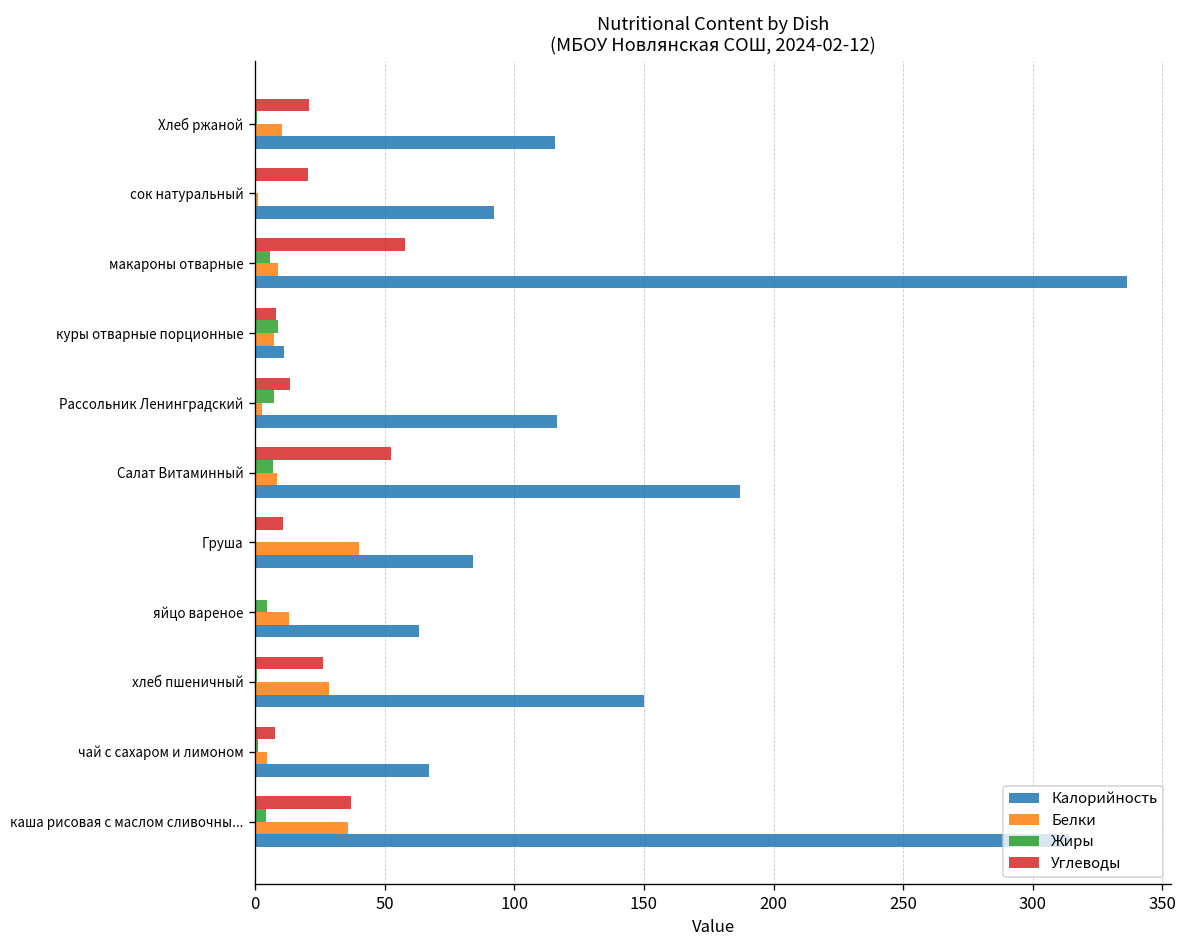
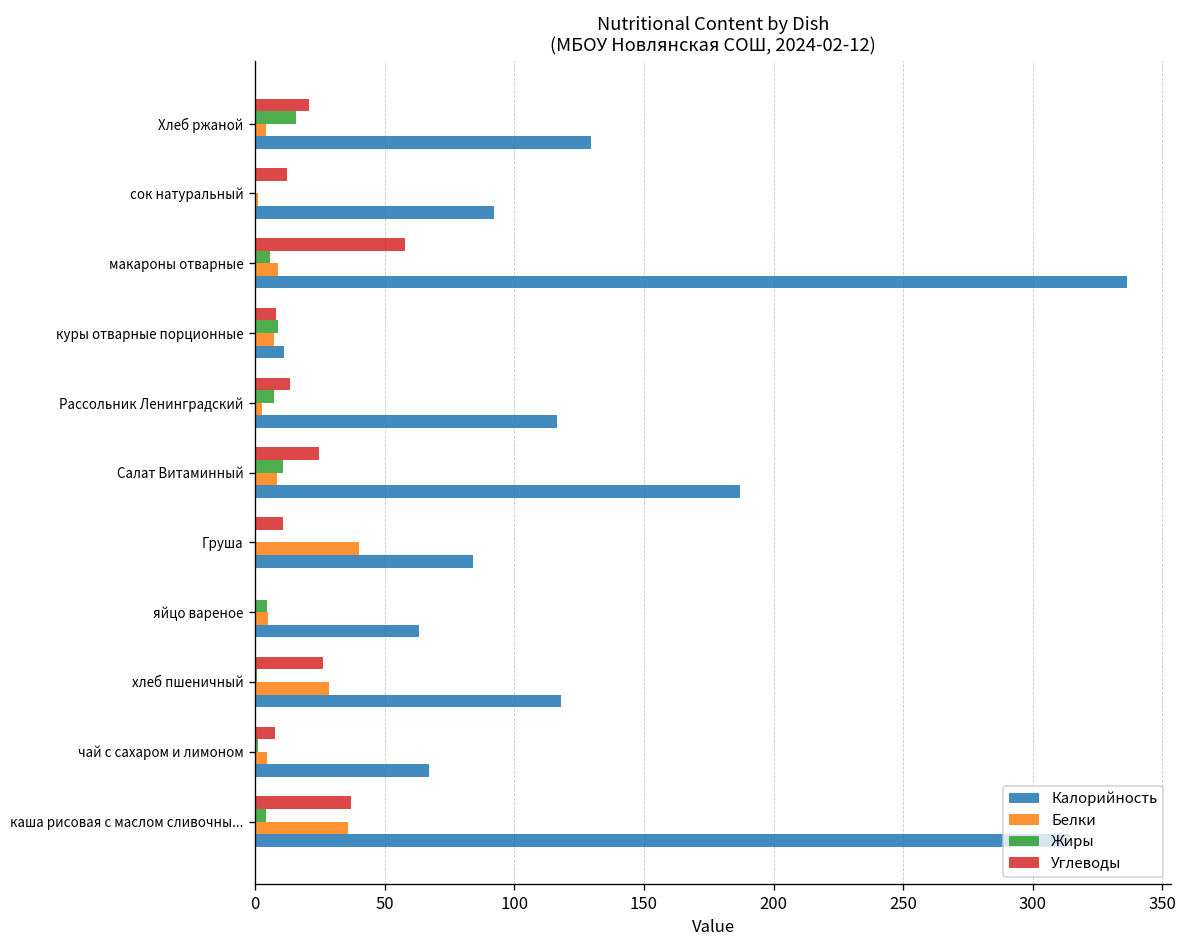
  {
    "Калорийность": {
-     "Хлеб ржаной": 116,
+     "Хлеб ржаной": 130,
      "сок натуральный": 92,
      "макароны отварные": 337,
      "куры отварные порционные": 11,
      "Рассольник Ленинградский": 117,
      "Салат Витаминный": 187,
      "Груша": 84,
      "яйцо вареное": 63,
-     "хлеб пшеничный": 150,
+     "хлеб пшеничный": 118,
      "чай с сахаром и лимоном": 67
    },
    "Белки": {
-     "Хлеб ржаной": 10,
+     "Хлеб ржаной": 4,
      "макароны отварные": 9,
      "куры отварные порционные": 7,
      "Рассольник Ленинградский": 3,
      "Салат Витаминный": 8,
      "Груша": 40,
-     "яйцо вареное": 13,
+     "яйцо вареное": 5,
      "хлеб пшеничный": 28,
      "чай с сахаром и лимоном": 5,
      "каша рисовая с маслом сливочны...": 36
    },
    "Жиры": {
-     "Хлеб ржаной": 1,
+     "Хлеб ржаной": 16,
      "макароны отварные": 6,
      "куры отварные порционные": 9,
      "Рассольник Ленинградский": 7,
-     "Салат Витаминный": 7,
+     "Салат Витаминный": 11,
      "Груша": 0,
      "яйцо вареное": 5,
      "каша рисовая с маслом сливочны...": 4
    },
    "Углеводы": {
      "Хлеб ржаной": 21,
-     "сок натуральный": 20,
+     "сок натуральный": 12,
      "макароны отварные": 58,
      "куры отварные порционные": 8,
      "Рассольник Ленинградский": 13,
-     "Салат Витаминный": 52,
+     "Салат Витаминный": 25,
      "Груша": 11,
      "хлеб пшеничный": 26,
      "чай с сахаром и лимоном": 8,
      "каша рисовая с маслом сливочны...": 37
    }
  }
